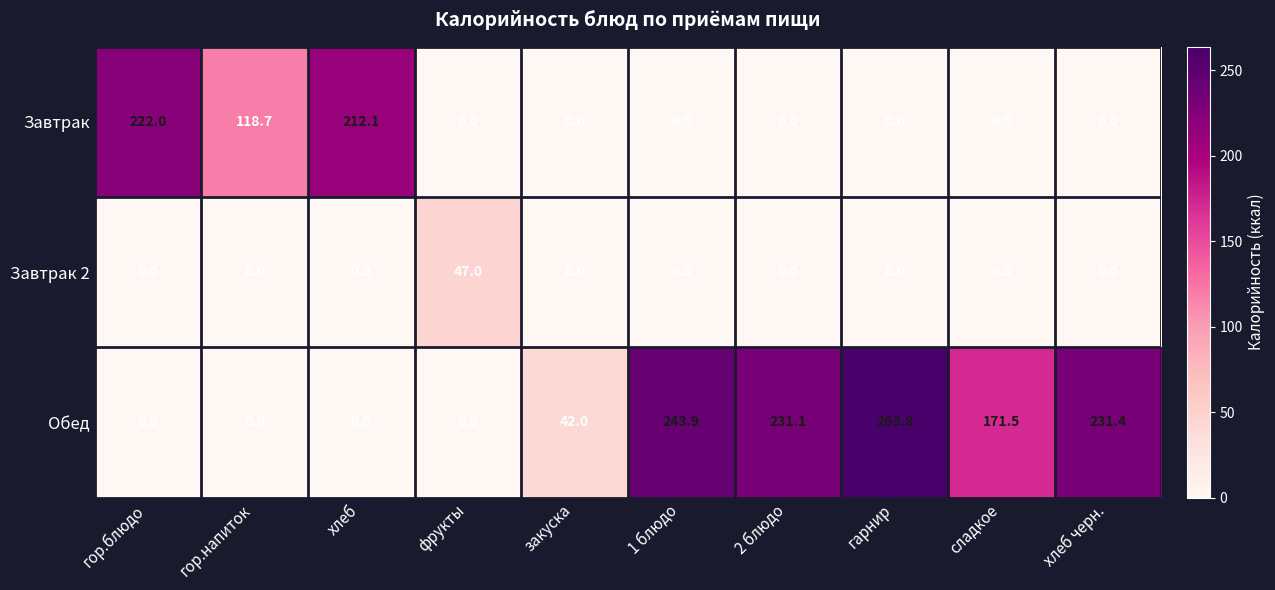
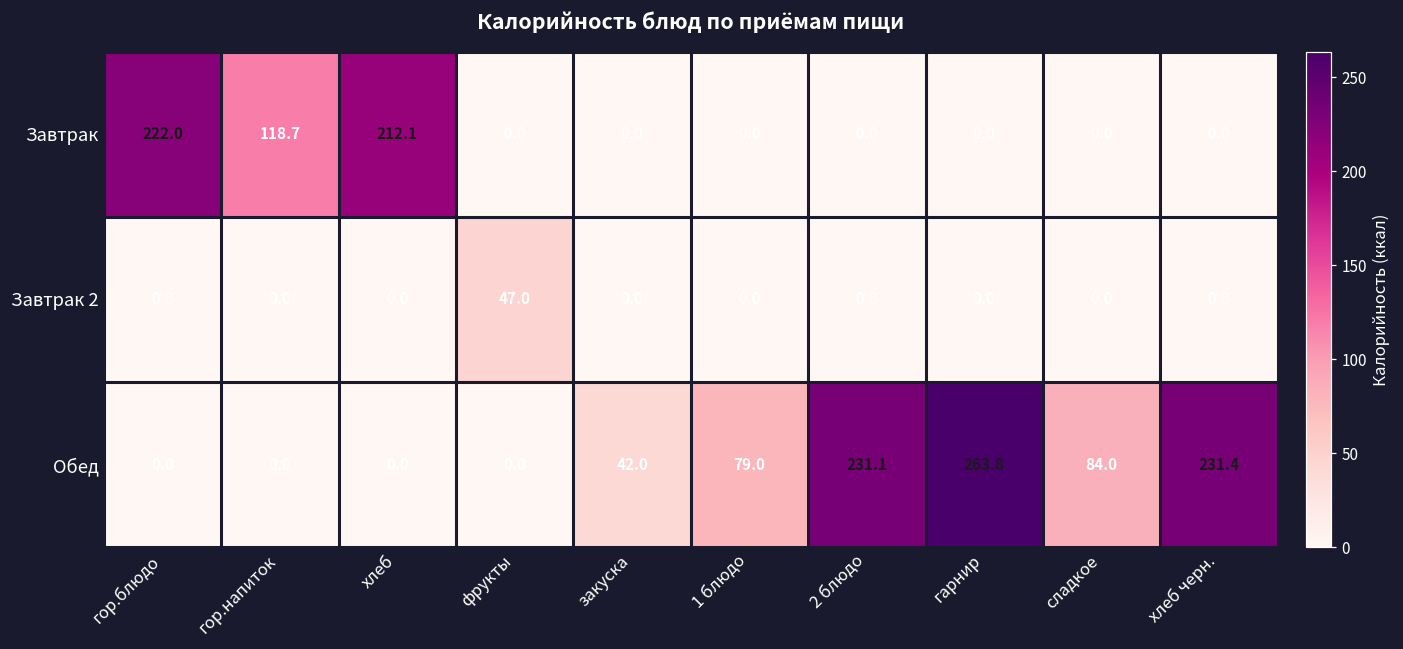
  {
    "Завтрак": {
      "гор.блюдо": 222.0,
      "гор.напиток": 118.7,
      "хлеб": 212.1
    },
    "Обед": {
-     "1 блюдо": 243.9,
+     "1 блюдо": 79.0,
      "2 блюдо": 231.1,
      "гарнир": 263.8,
-     "сладкое": 171.5,
+     "сладкое": 84.0,
      "хлеб черн.": 231.4
    }
  }
